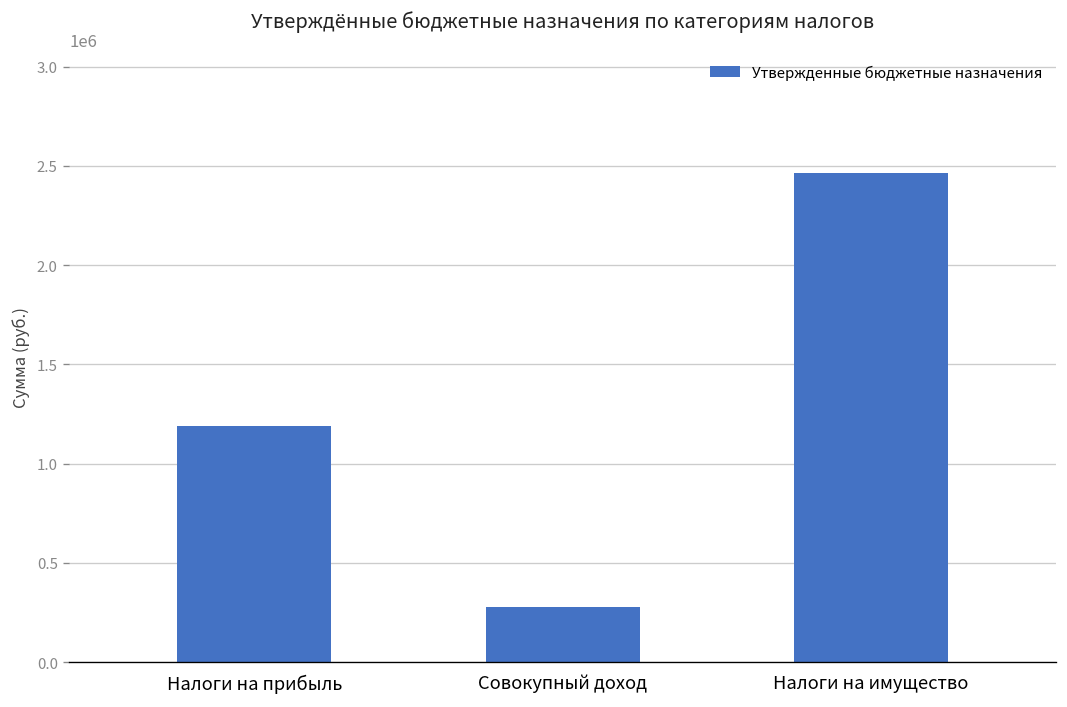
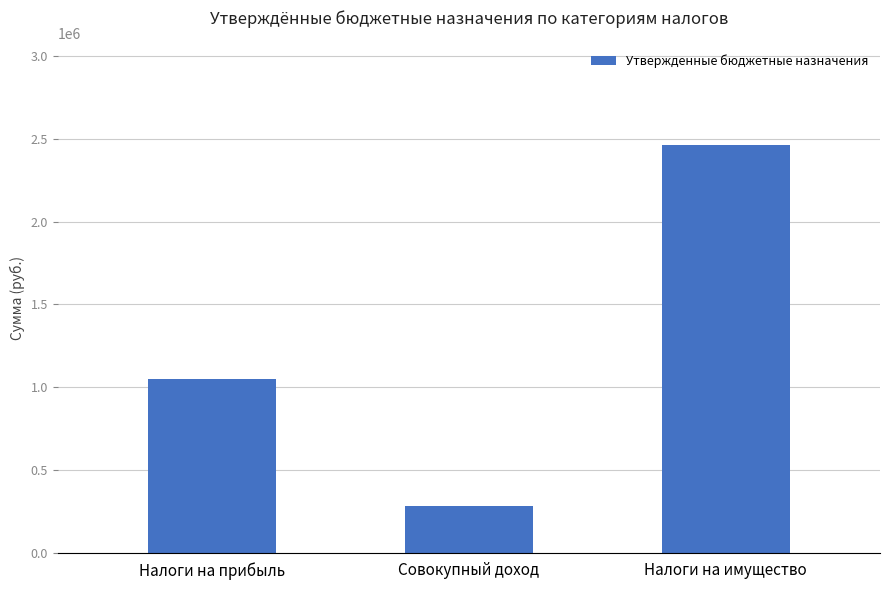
  {
-   "Налоги на прибыль": 1190000,
+   "Налоги на прибыль": 1050000,
    "Совокупный доход": 280000,
    "Налоги на имущество": 2460000
  }
